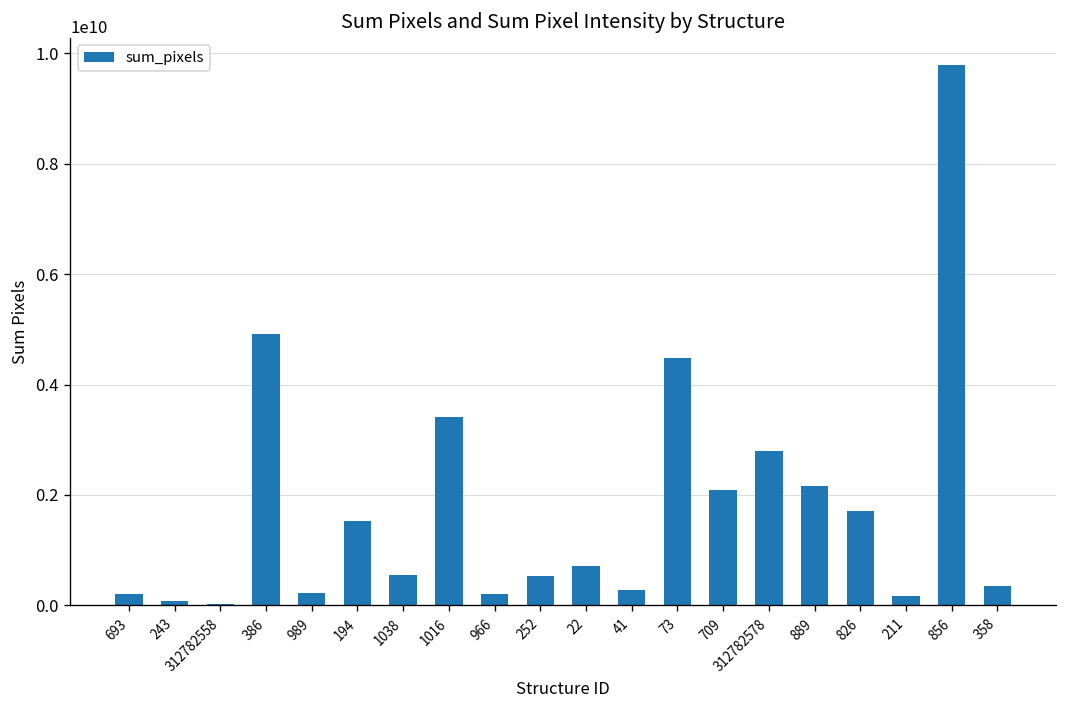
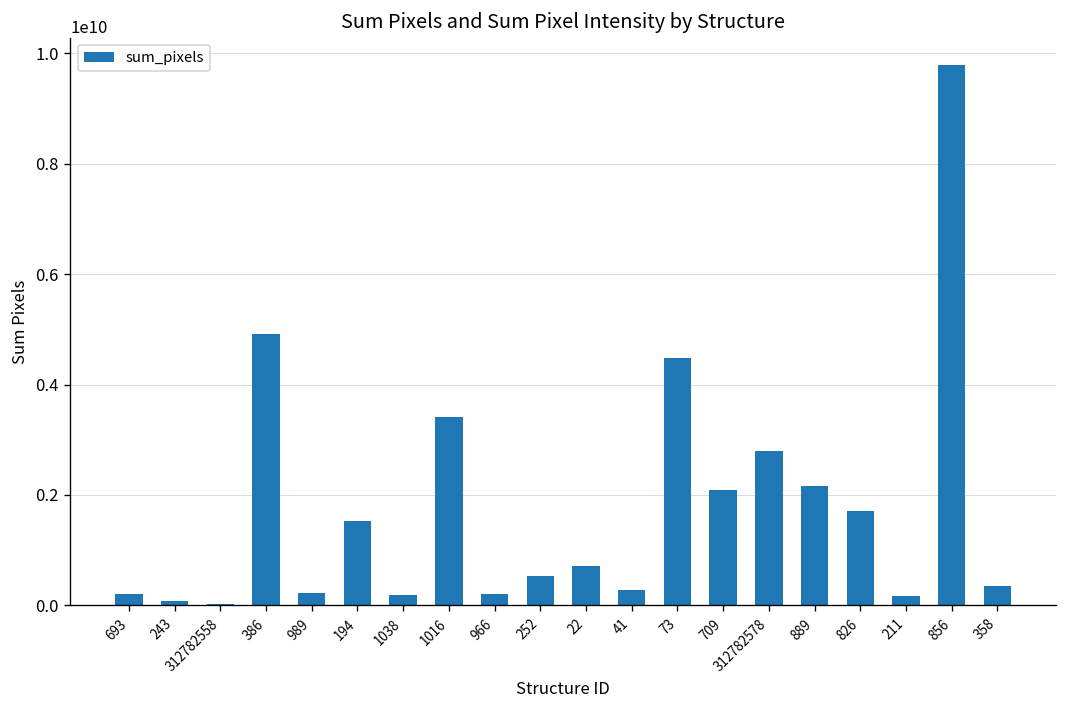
  {
    "693": 200000000,
    "243": 100000000,
    "386": 4900000000,
    "989": 200000000,
    "194": 1500000000,
-   "1038": 600000000,
+   "1038": 200000000,
    "1016": 3400000000,
    "966": 200000000,
    "252": 500000000,
    "22": 700000000,
    "41": 300000000,
    "73": 4500000000,
    "709": 2100000000,
    "312782578": 2800000000,
    "889": 2200000000,
    "826": 1700000000,
    "211": 200000000,
    "856": 9800000000,
    "358": 400000000
  }
